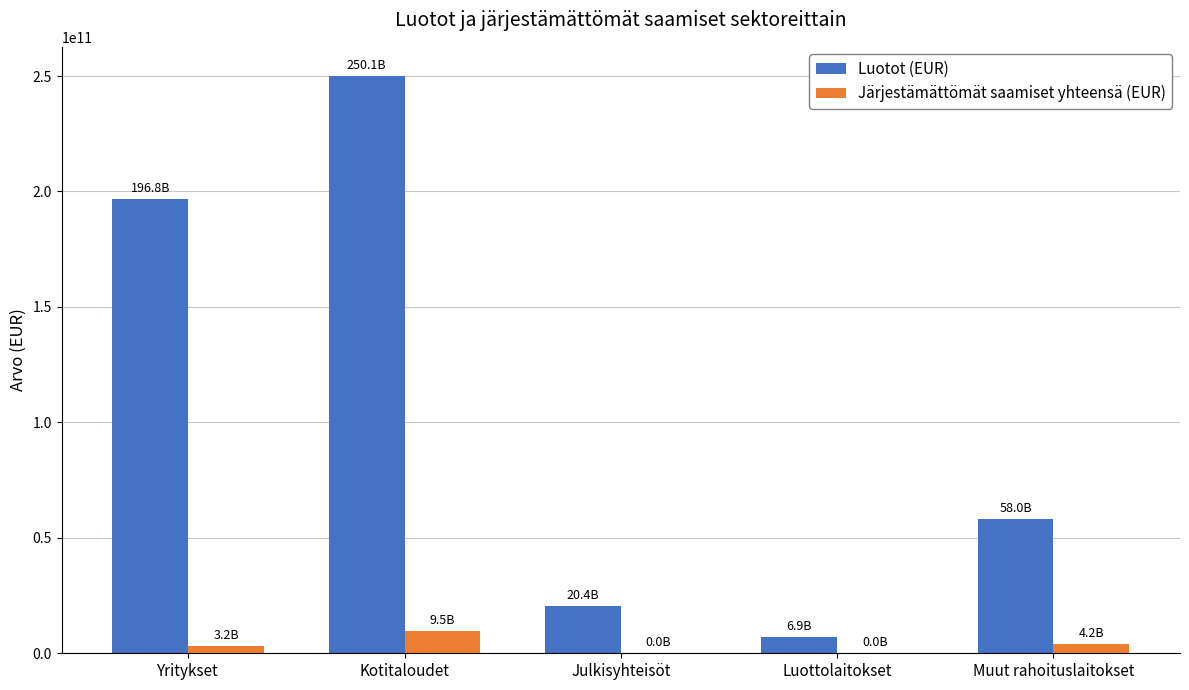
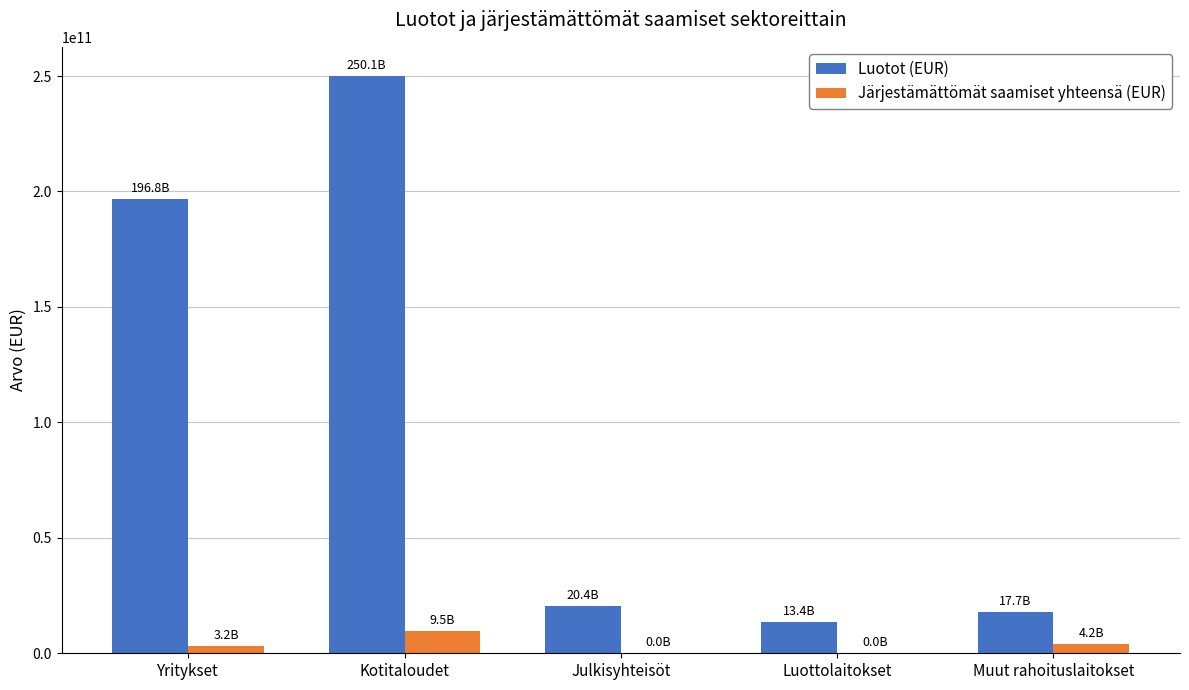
  {
    "Luotot (EUR)": {
      "Yritykset": "196.8B",
      "Kotitaloudet": "250.1B",
      "Julkisyhteisöt": "20.4B",
-     "Luottolaitokset": "6.9B",
-     "Muut rahoituslaitokset": "58.0B"
+     "Luottolaitokset": "13.4B",
+     "Muut rahoituslaitokset": "17.7B"
    },
    "Järjestämättömät saamiset yhteensä (EUR)": {
      "Yritykset": "3.2B",
      "Kotitaloudet": "9.5B",
      "Muut rahoituslaitokset": "4.2B"
    }
  }
